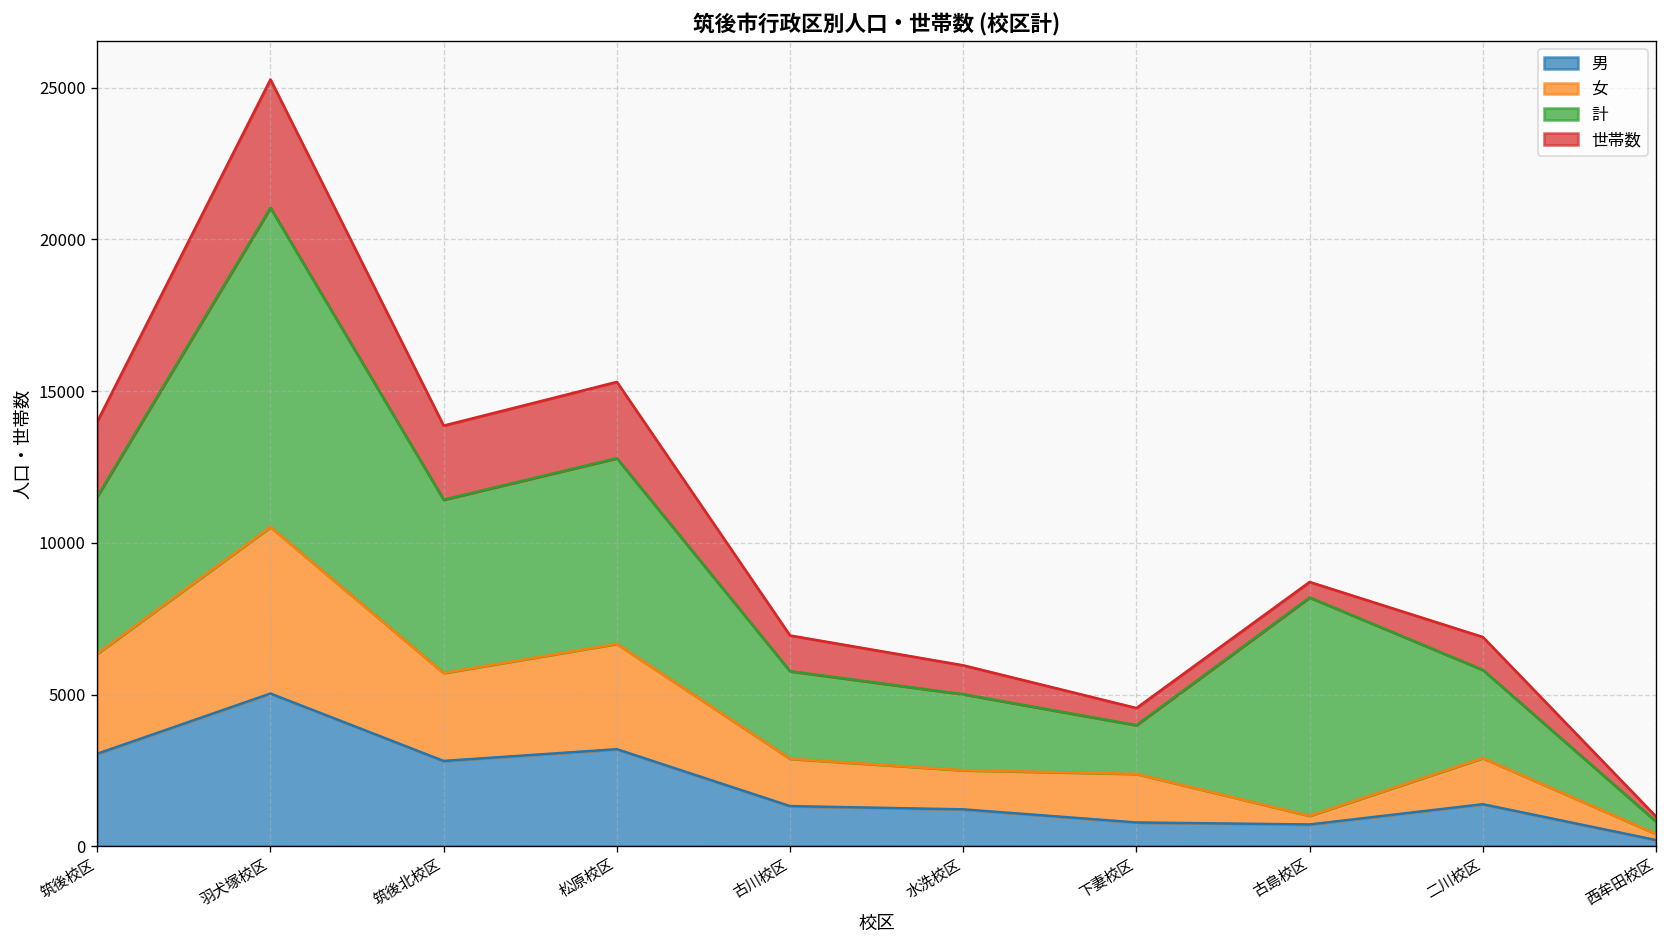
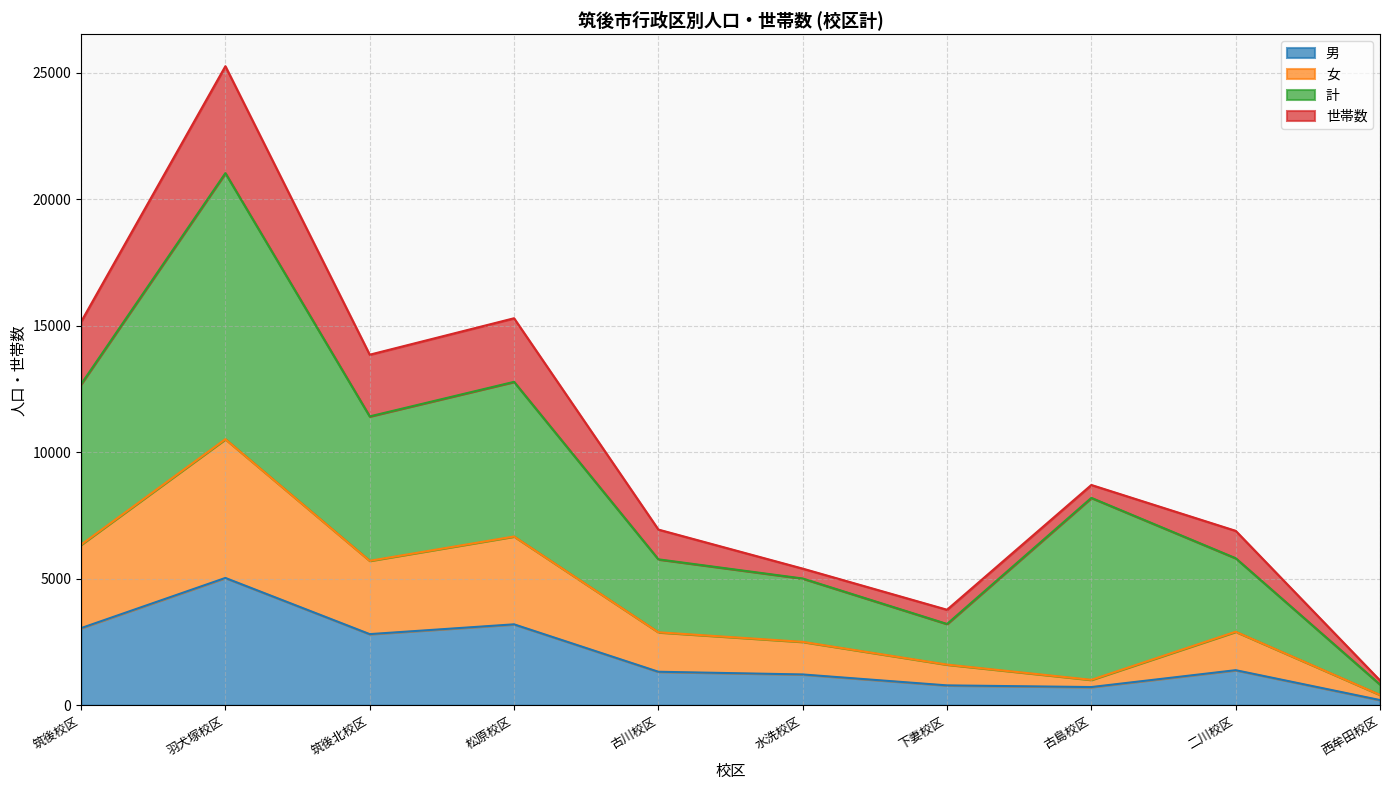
  {
    "男": {
      "筑後校区": 3000,
      "羽犬塚校区": 5000,
      "筑後北校区": 2800,
      "松原校区": 3200,
      "古川校区": 1300,
      "水洗校区": 1200,
      "下妻校区": 800,
      "古島校区": 700,
      "二川校区": 1400,
      "西牟田校区": 200
    },
    "女": {
      "筑後校区": 3300,
      "羽犬塚校区": 5500,
      "筑後北校区": 2900,
      "松原校区": 3500,
      "古川校区": 1600,
      "水洗校区": 1300,
-     "下妻校区": 1600,
+     "下妻校区": 800,
      "古島校区": 300,
      "二川校区": 1500,
      "西牟田校区": 200
    },
    "計": {
-     "筑後校区": 5200,
+     "筑後校区": 6300,
      "羽犬塚校区": 10500,
      "筑後北校区": 5700,
      "松原校区": 6100,
      "古川校区": 2900,
      "水洗校区": 2500,
      "下妻校区": 1600,
      "古島校区": 7200,
      "二川校区": 2900,
      "西牟田校区": 400
    },
    "世帯数": {
      "筑後校区": 2500,
      "羽犬塚校区": 4200,
      "筑後北校区": 2400,
      "松原校区": 2500,
      "古川校区": 1200,
-     "水洗校区": 1000,
+     "水洗校区": 400,
      "下妻校区": 600,
      "古島校区": 500,
      "二川校区": 1100,
      "西牟田校区": 200
    }
  }
